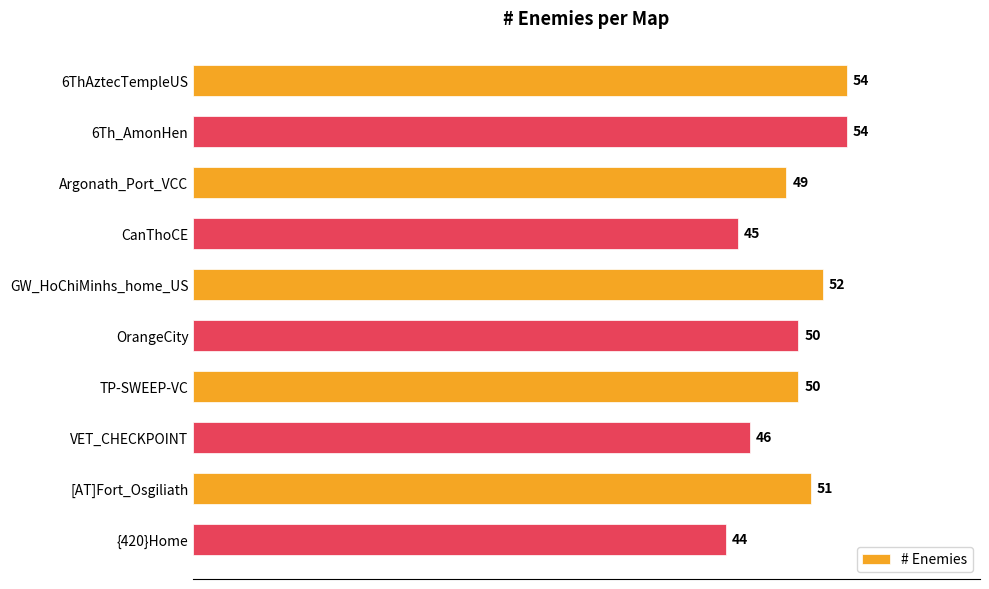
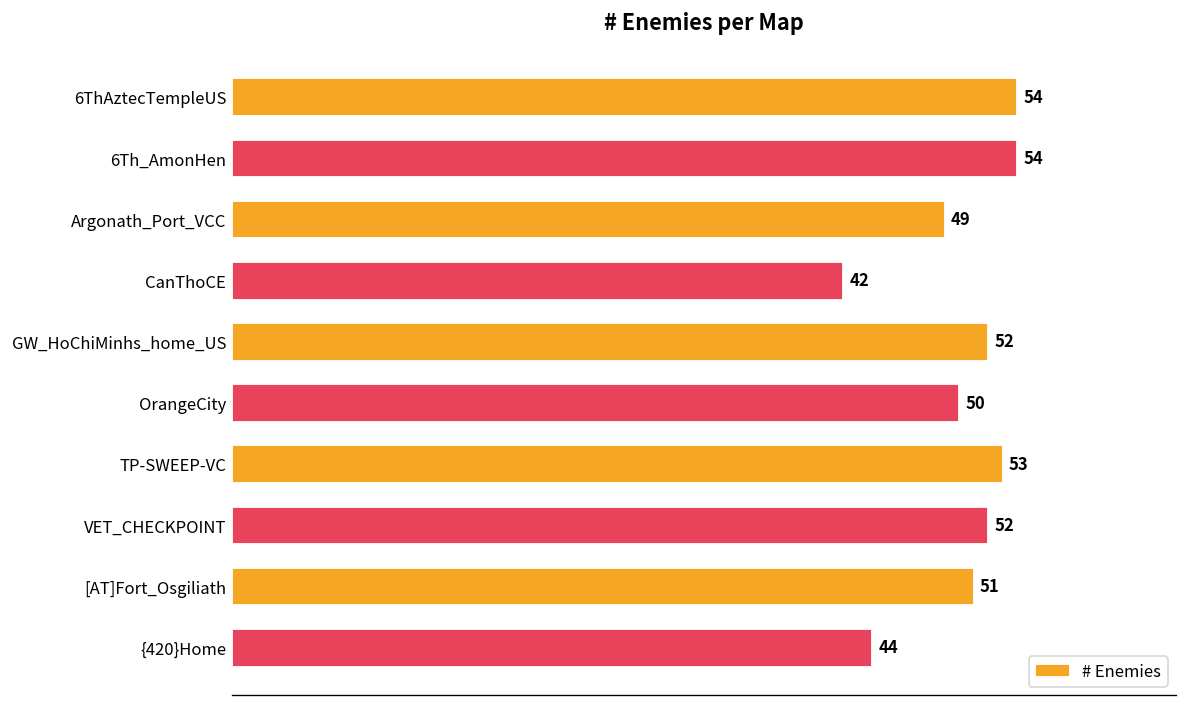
  {
    "6ThAztecTempleUS": 54,
    "6Th_AmonHen": 54,
    "Argonath_Port_VCC": 49,
-   "CanThoCE": 45,
+   "CanThoCE": 42,
    "GW_HoChiMinhs_home_US": 52,
    "OrangeCity": 50,
-   "TP-SWEEP-VC": 50,
-   "VET_CHECKPOINT": 46,
+   "TP-SWEEP-VC": 53,
+   "VET_CHECKPOINT": 52,
    "[AT]Fort_Osgiliath": 51,
    "{420}Home": 44
  }
